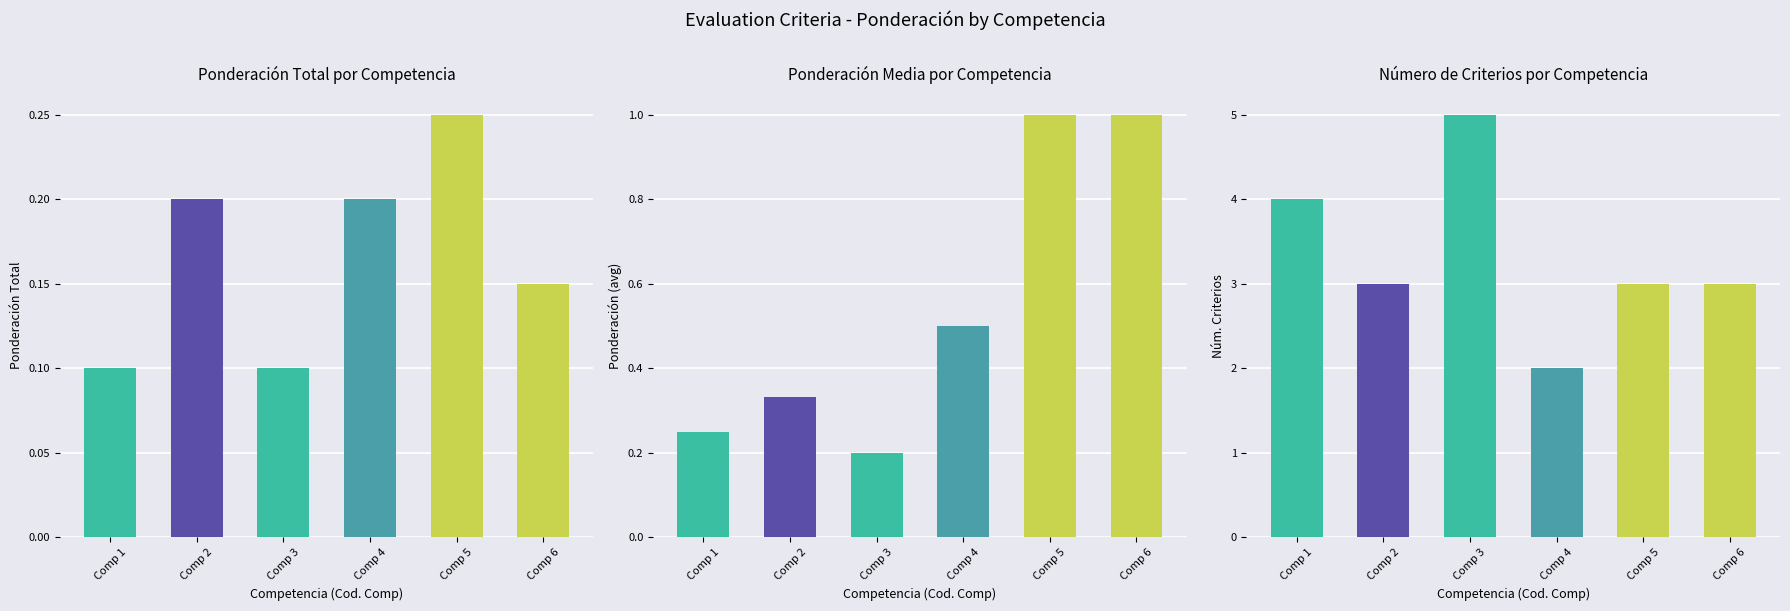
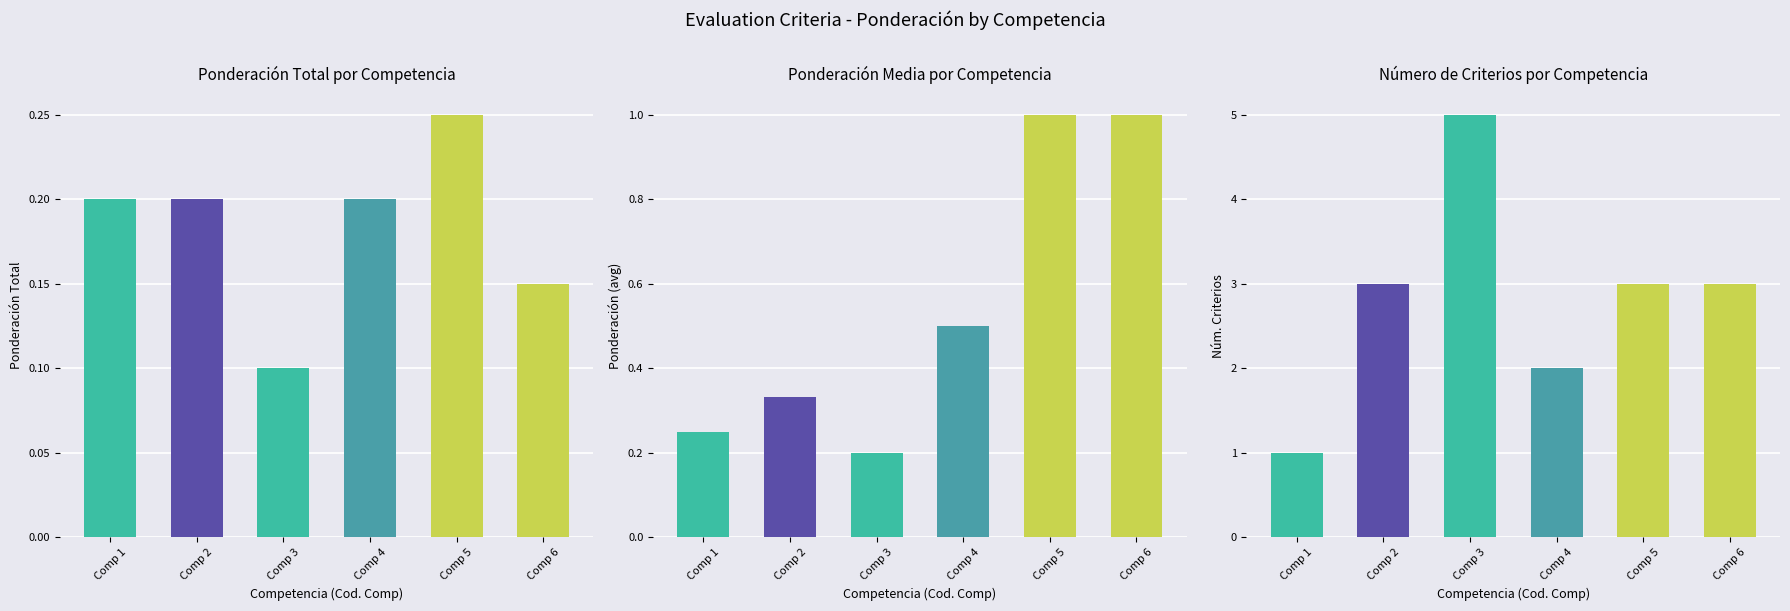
  {
    "Ponderación Total por Competencia": {
-     "Comp 1": 0.1,
+     "Comp 1": 0.2,
      "Comp 2": 0.2,
      "Comp 3": 0.1,
      "Comp 4": 0.2,
      "Comp 5": 0.250,
      "Comp 6": 0.150
    },
    "Ponderación Media por Competencia": {
      "Comp 1": 0.25,
      "Comp 2": 0.33,
      "Comp 3": 0.20,
      "Comp 4": 0.50,
      "Comp 5": 1.00,
      "Comp 6": 1.00
    },
    "Número de Criterios por Competencia": {
-     "Comp 1": 4,
+     "Comp 1": 1,
      "Comp 2": 3,
      "Comp 3": 5,
      "Comp 4": 2,
      "Comp 5": 3,
      "Comp 6": 3
    }
  }
